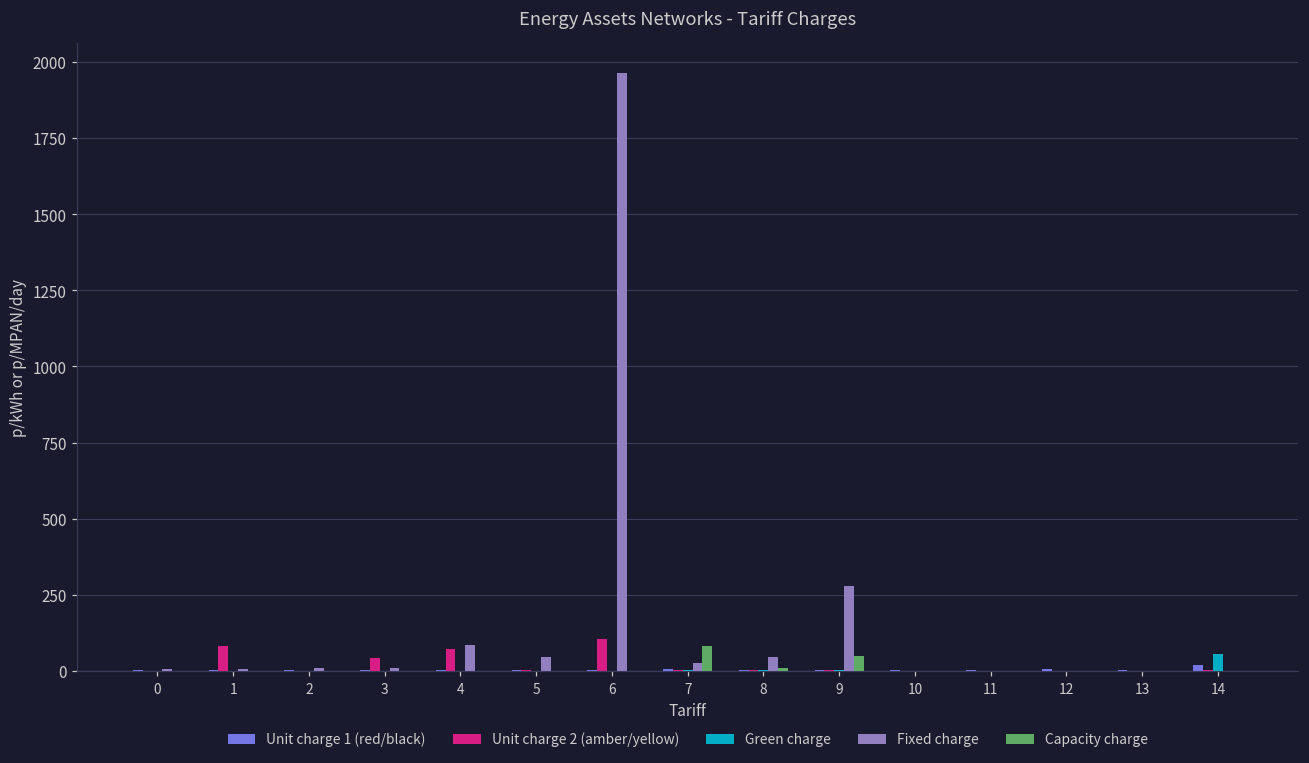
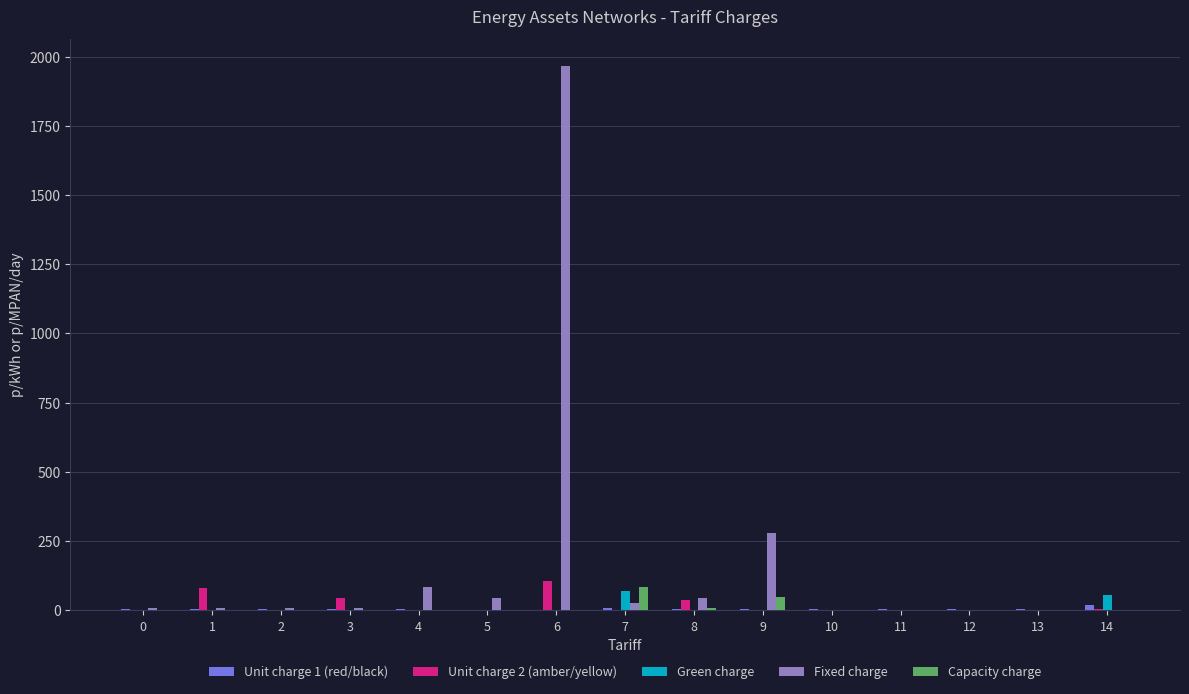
  {
    "Unit charge 2 (amber/yellow)": {
      "0": 0,
      "1": 80,
      "2": 0,
      "3": 40,
-     "4": 70,
+     "4": 0,
      "6": 100,
-     "8": 0,
+     "8": 40,
      "10": 0,
      "11": 0,
      "12": 0,
      "13": 0
    },
    "Green charge": {
      "0": 0,
      "1": 0,
      "2": 0,
      "3": 0,
      "4": 0,
      "5": 0,
      "6": 0,
-     "7": 0,
+     "7": 70,
      "10": 0,
      "11": 0,
      "12": 0,
      "13": 0,
      "14": 50
    },
    "Capacity charge": {
      "0": 0,
      "1": 0,
      "2": 0,
      "3": 0,
      "4": 0,
      "5": 0,
      "6": 0,
      "7": 80,
      "9": 50,
      "10": 0,
      "11": 0,
      "12": 0,
      "13": 0,
      "14": 0
    }
  }
